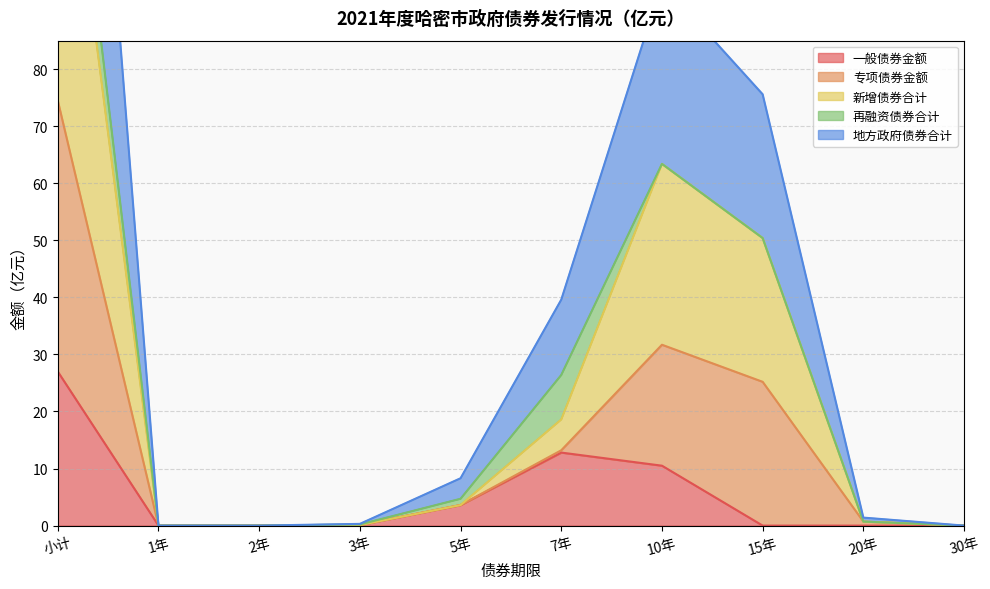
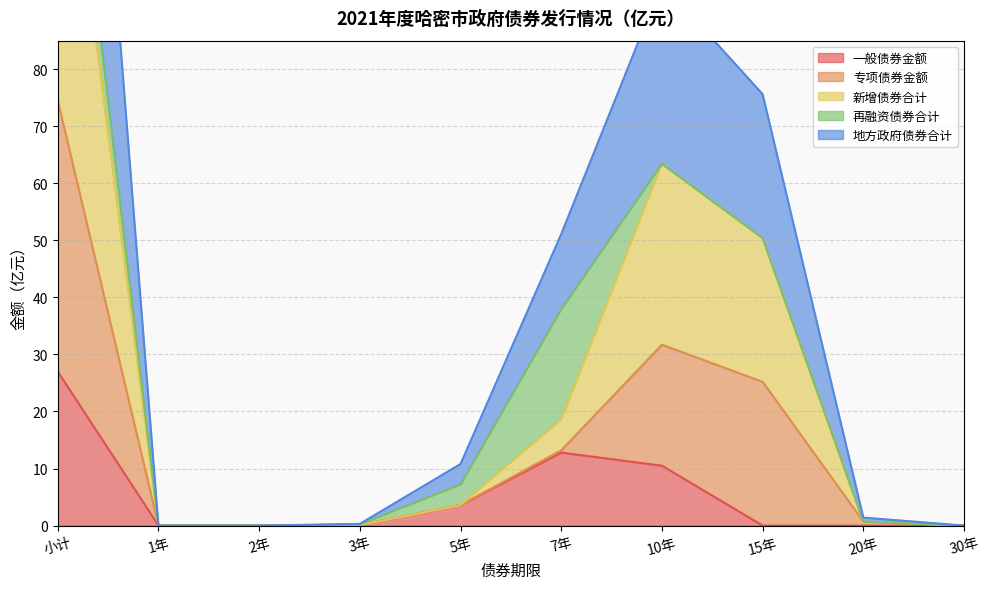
  {
    "再融资债券合计": {
-     "5年": 1,
-     "7年": 8
+     "5年": 4,
+     "7年": 19
    },
    "地方政府债券合计": {
      "5年": 4,
      "7年": 13,
      "15年": 25,
      "20年": 1
    }
  }
